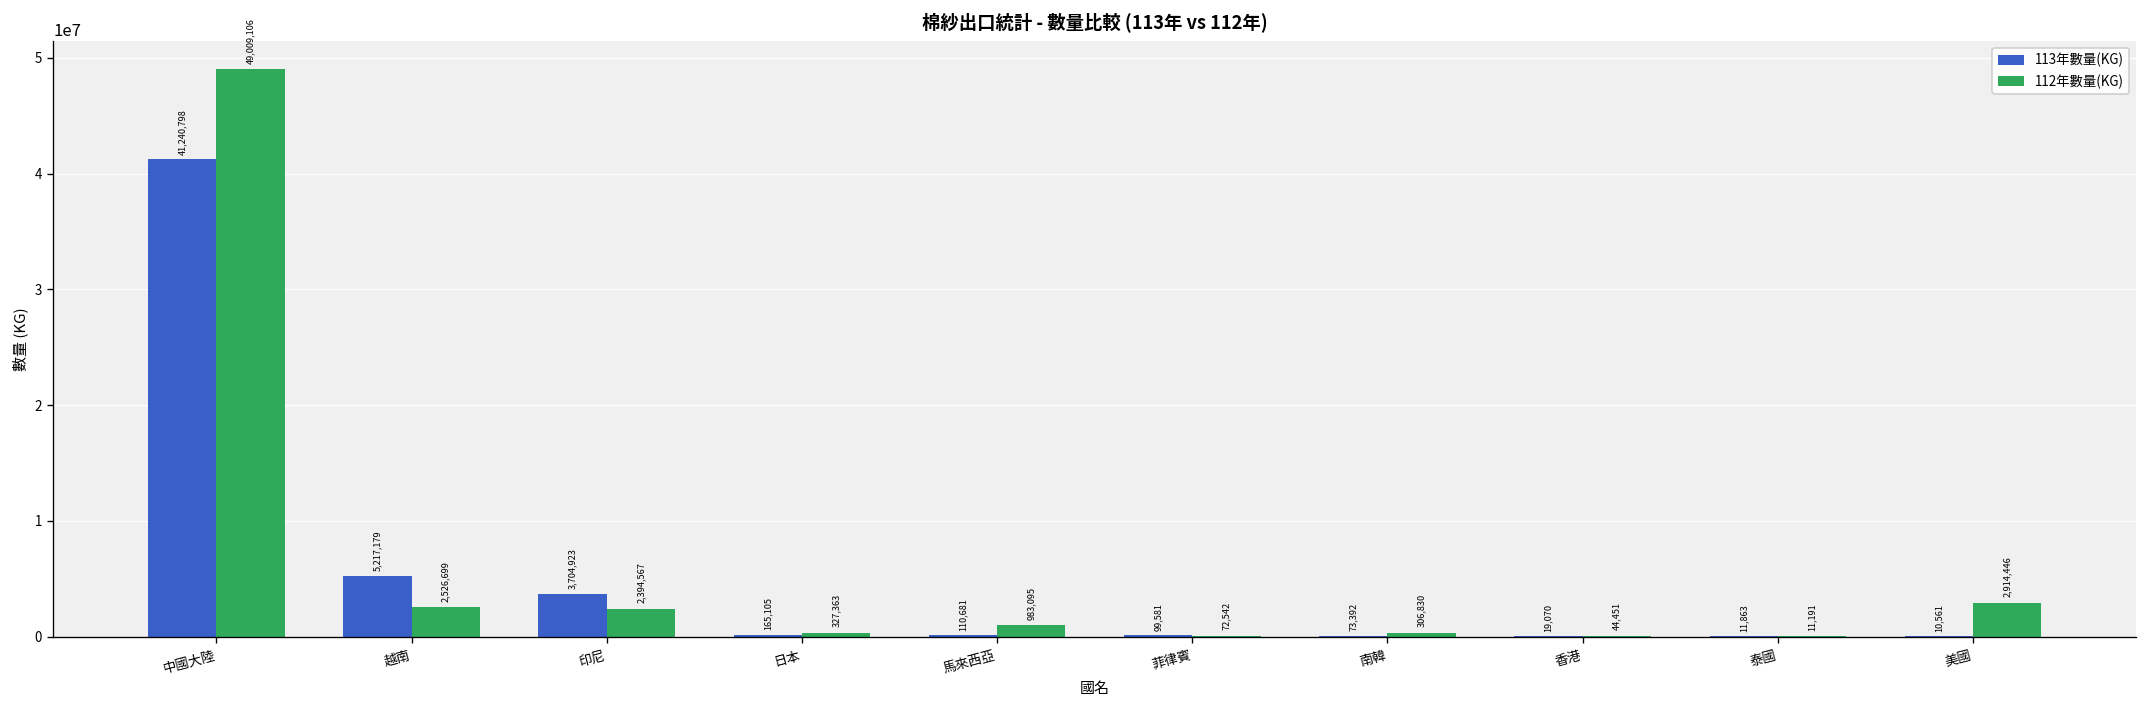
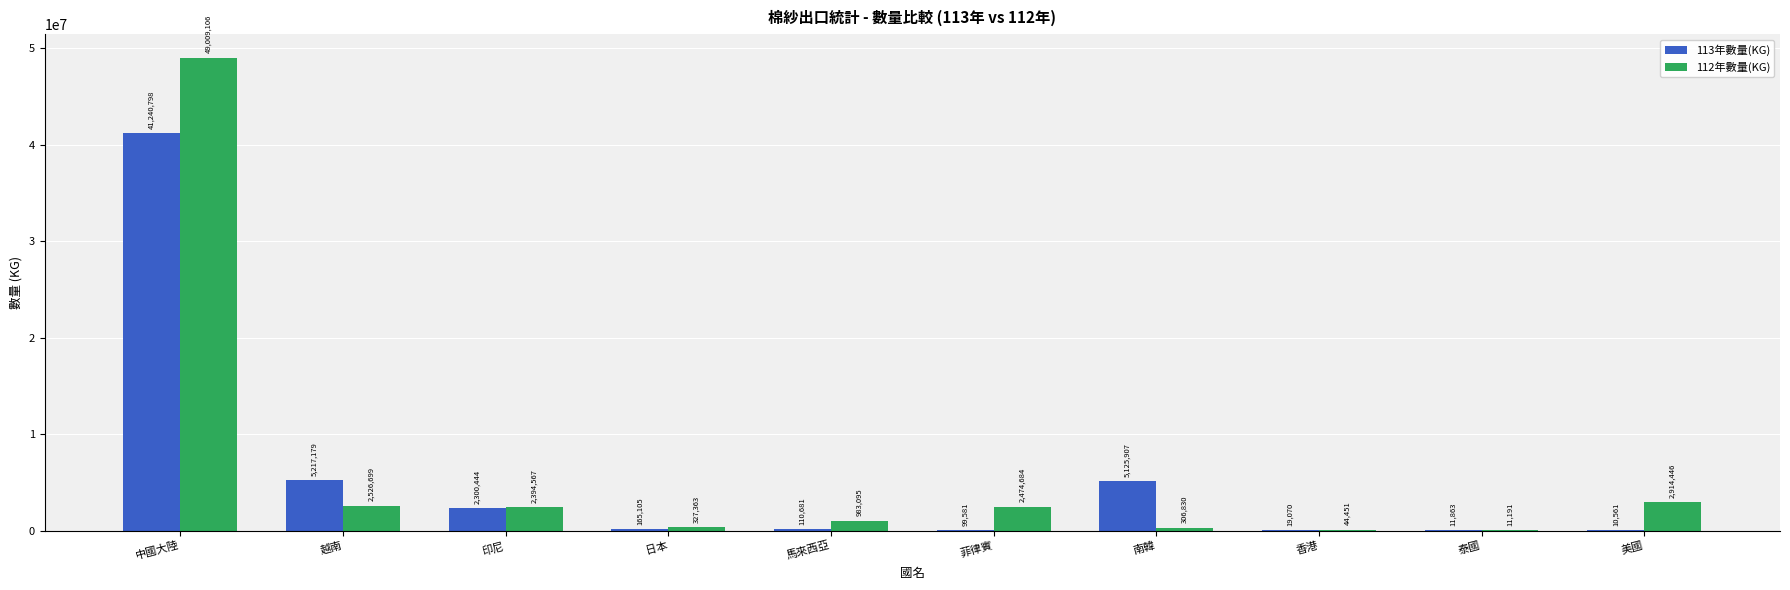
  {
    "113年數量(KG)": {
      "中國大陸": "41,240,798",
      "越南": "5,217,179",
-     "印尼": "3,704,923",
+     "印尼": "2,300,444",
      "日本": "165,105",
      "馬來西亞": "110,681",
      "菲律賓": "99,581",
-     "南韓": "73,392",
+     "南韓": "5,125,907",
      "香港": "19,070",
      "泰國": "11,863",
      "美國": "10,561"
    },
    "112年數量(KG)": {
      "中國大陸": "49,009,106",
      "越南": "2,526,699",
      "印尼": "2,394,567",
      "日本": "327,363",
      "馬來西亞": "983,095",
-     "菲律賓": "72,542",
+     "菲律賓": "2,474,684",
      "南韓": "306,830",
      "香港": "44,451",
      "泰國": "11,191",
      "美國": "2,914,446"
    }
  }
